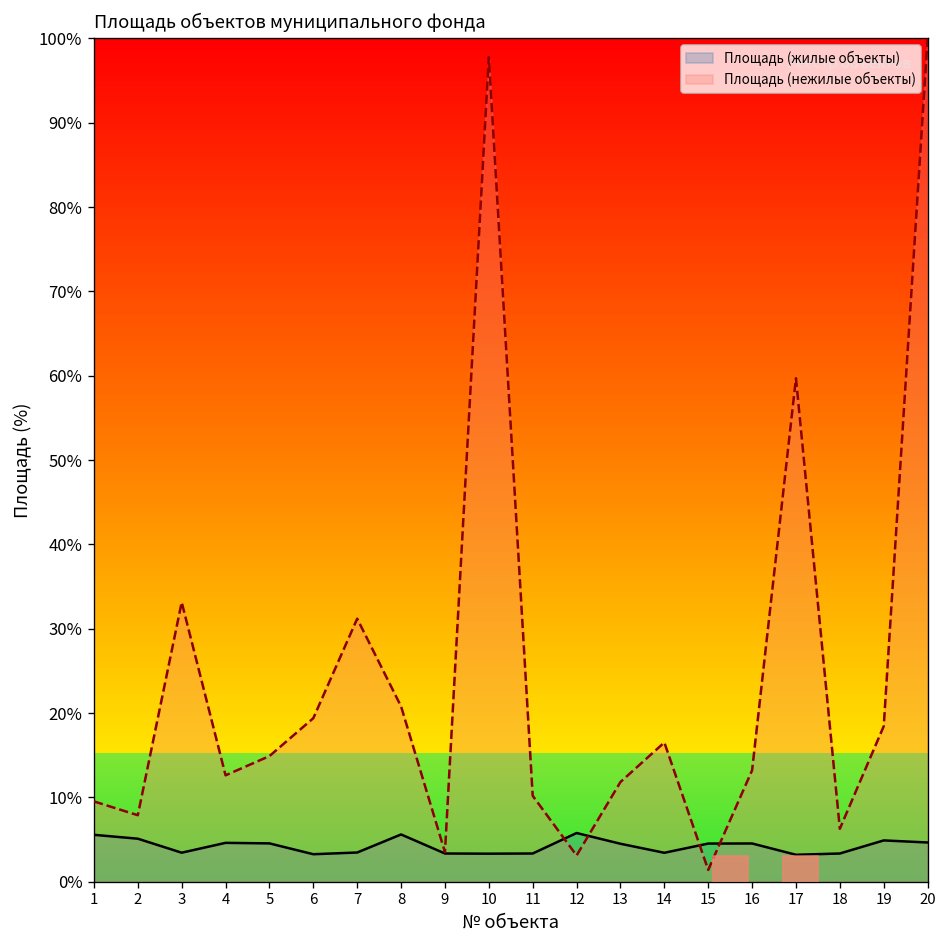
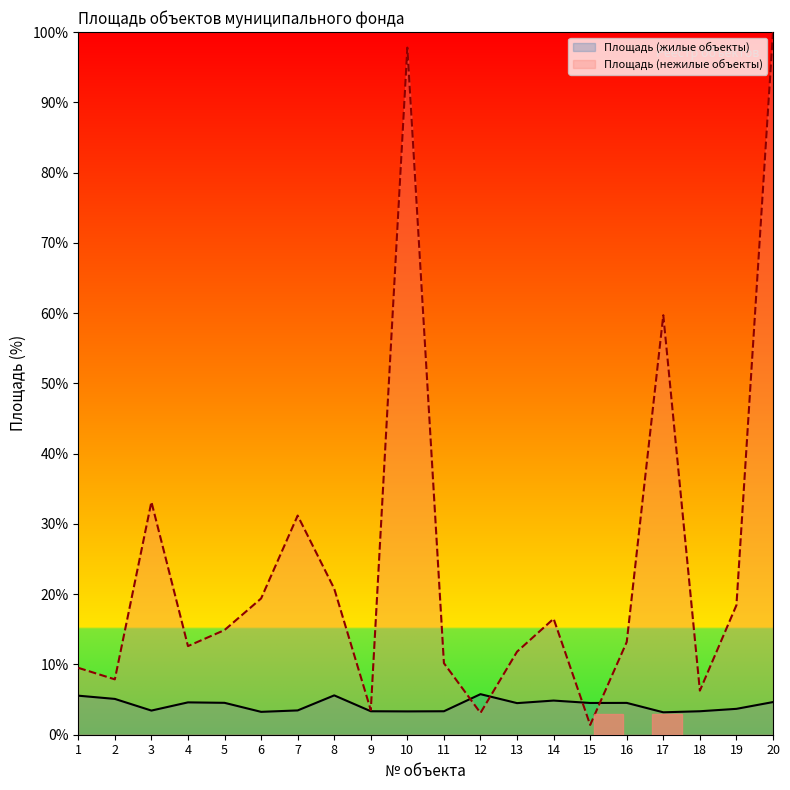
  {
    "Площадь (жилые объекты)": {
      "1": "6%",
      "2": "5%",
      "3": "3%",
      "4": "5%",
      "5": "5%",
      "6": "3%",
      "7": "3%",
      "8": "6%",
      "10": "3%",
      "11": "3%",
      "12": "6%",
      "13": "4%",
-     "14": "3%",
+     "14": "5%",
      "15": "5%",
      "16": "5%",
      "17": "3%",
      "18": "3%",
-     "19": "5%",
+     "19": "4%",
      "20": "5%"
    },
    "Площадь (нежилые объекты)": {
      "1": "10%",
      "2": "8%",
      "3": "33%",
      "4": "13%",
      "5": "15%",
      "6": "19%",
      "7": "31%",
      "8": "21%",
      "10": "98%",
      "11": "10%",
      "12": "3%",
      "13": "12%",
      "14": "17%",
      "15": "1%",
      "16": "13%",
      "17": "60%",
      "18": "6%",
      "19": "18%",
      "20": "100%"
    }
  }
